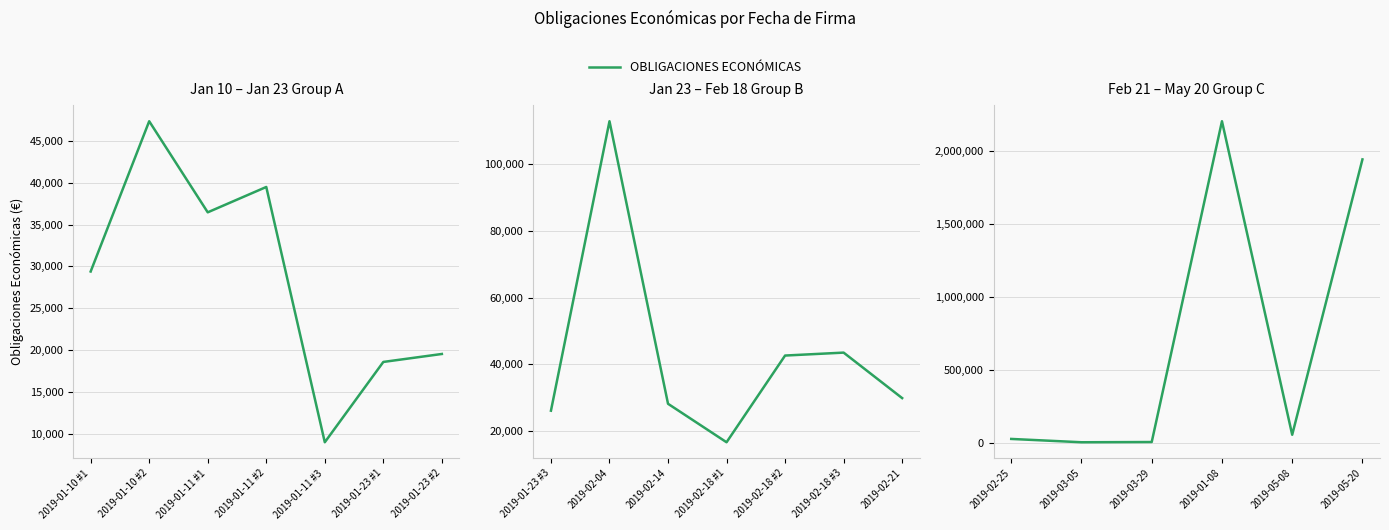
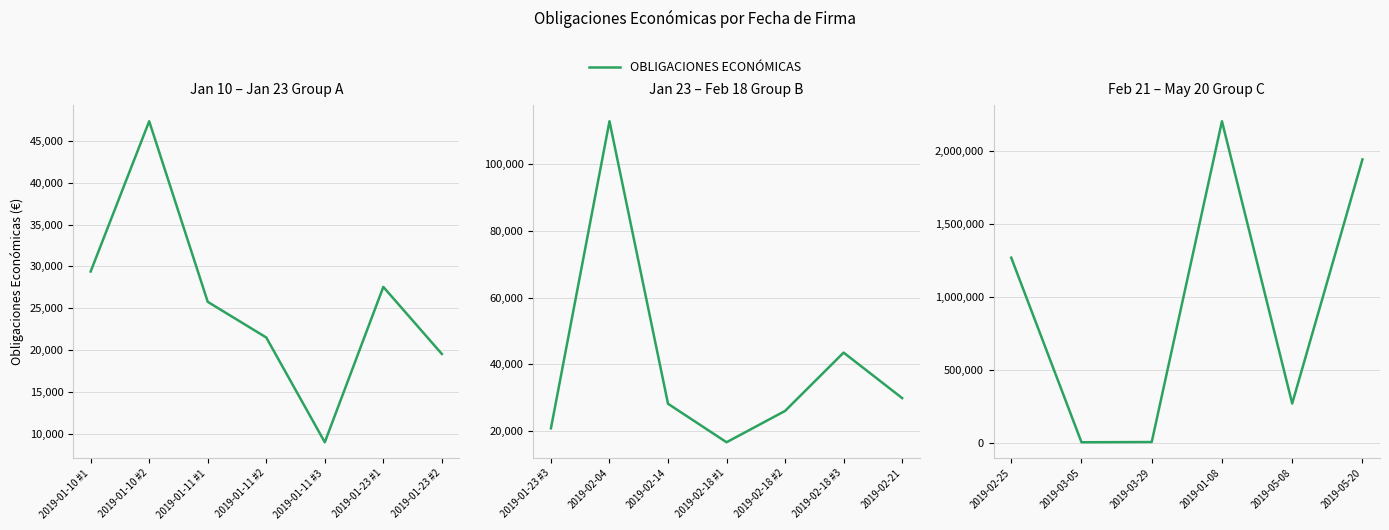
  {
    "Jan 10 – Jan 23 Group A": {
      "2019-01-10 #1": "29,000",
      "2019-01-10 #2": "47,000",
-     "2019-01-11 #1": "36,000",
-     "2019-01-11 #2": "39,000",
+     "2019-01-11 #1": "26,000",
+     "2019-01-11 #2": "22,000",
      "2019-01-11 #3": "9,000",
-     "2019-01-23 #1": "19,000",
+     "2019-01-23 #1": "28,000",
      "2019-01-23 #2": "20,000"
    },
    "Jan 23 – Feb 18 Group B": {
-     "2019-01-23 #3": "26,000",
+     "2019-01-23 #3": "21,000",
      "2019-02-04": "113,000",
      "2019-02-14": "28,000",
      "2019-02-18 #1": "17,000",
-     "2019-02-18 #2": "43,000",
+     "2019-02-18 #2": "26,000",
      "2019-02-18 #3": "44,000",
      "2019-02-21": "30,000"
    },
    "Feb 21 – May 20 Group C": {
-     "2019-02-25": "30,000",
+     "2019-02-25": "1,270,000",
      "2019-03-05": "10,000",
      "2019-03-29": "10,000",
      "2019-01-08": "2,210,000",
-     "2019-05-08": "60,000",
+     "2019-05-08": "270,000",
      "2019-05-20": "1,950,000"
    }
  }
